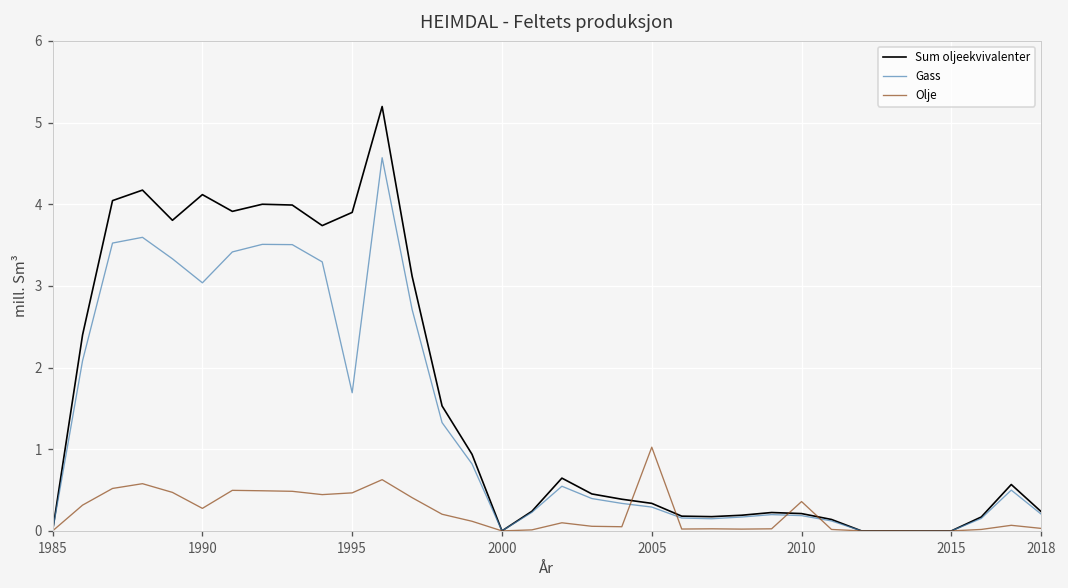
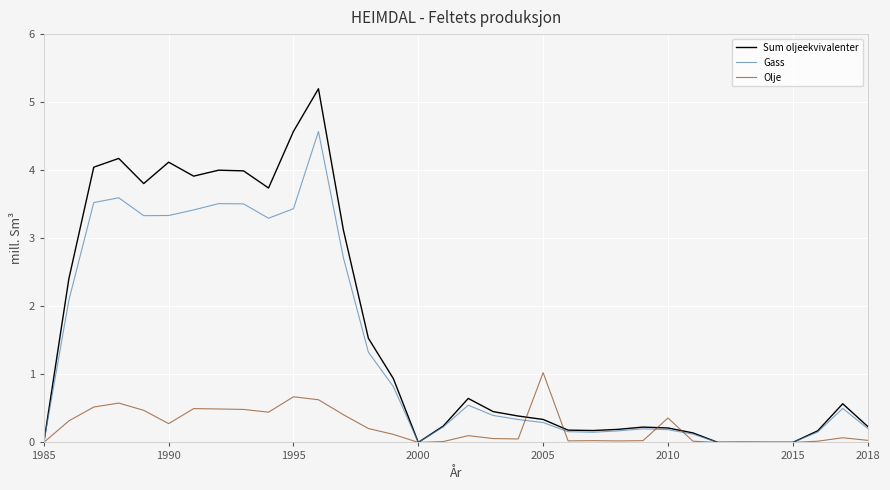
  {
    "Sum oljeekvivalenter": {
      "1990": 4.1,
-     "1995": 3.9,
+     "1995": 4.6,
      "2005": 0.3
    },
    "Gass": {
-     "1990": 3.0,
-     "1995": 1.7,
+     "1990": 3.3,
+     "1995": 3.4,
      "2005": 0.3
    },
    "Olje": {
      "1990": 0.3,
-     "1995": 0.5,
+     "1995": 0.7,
      "2005": 1.0,
      "2010": 0.4,
      "2018": 0.0
    }
  }
